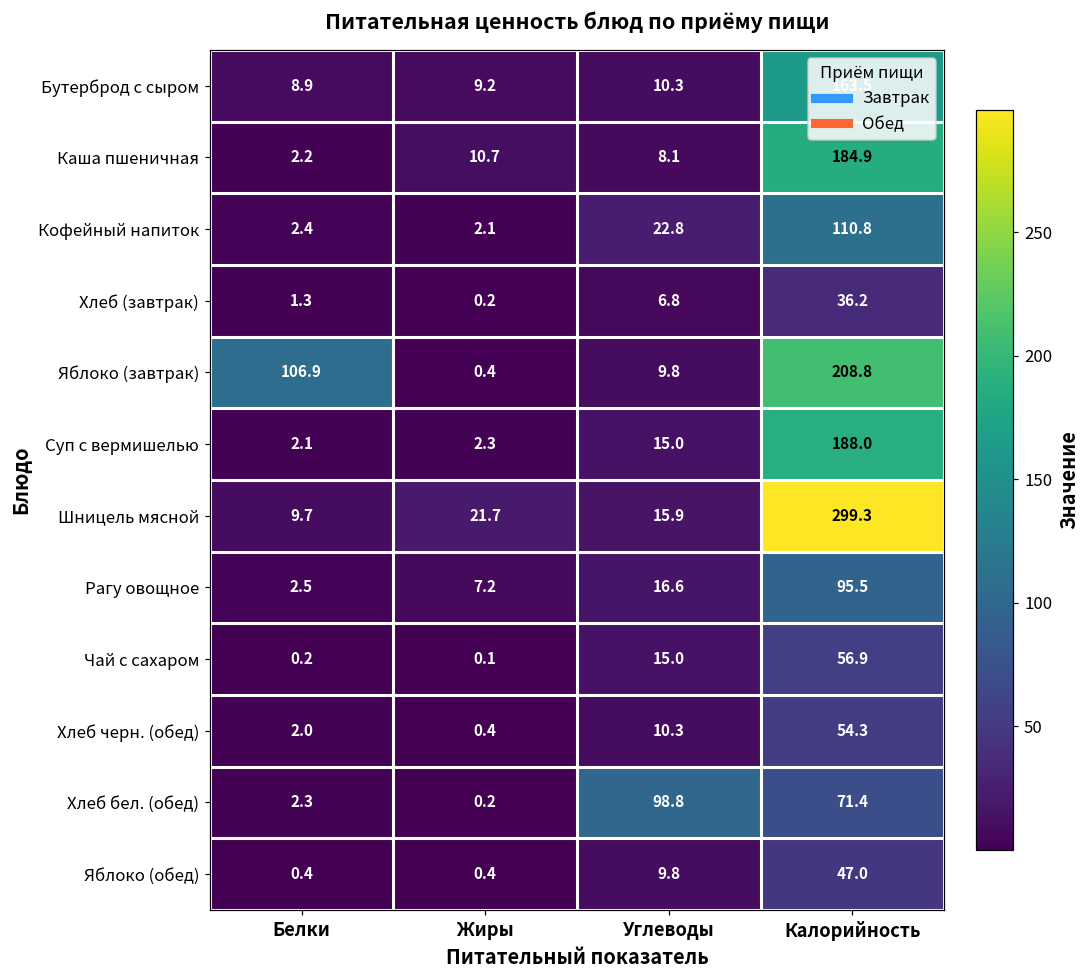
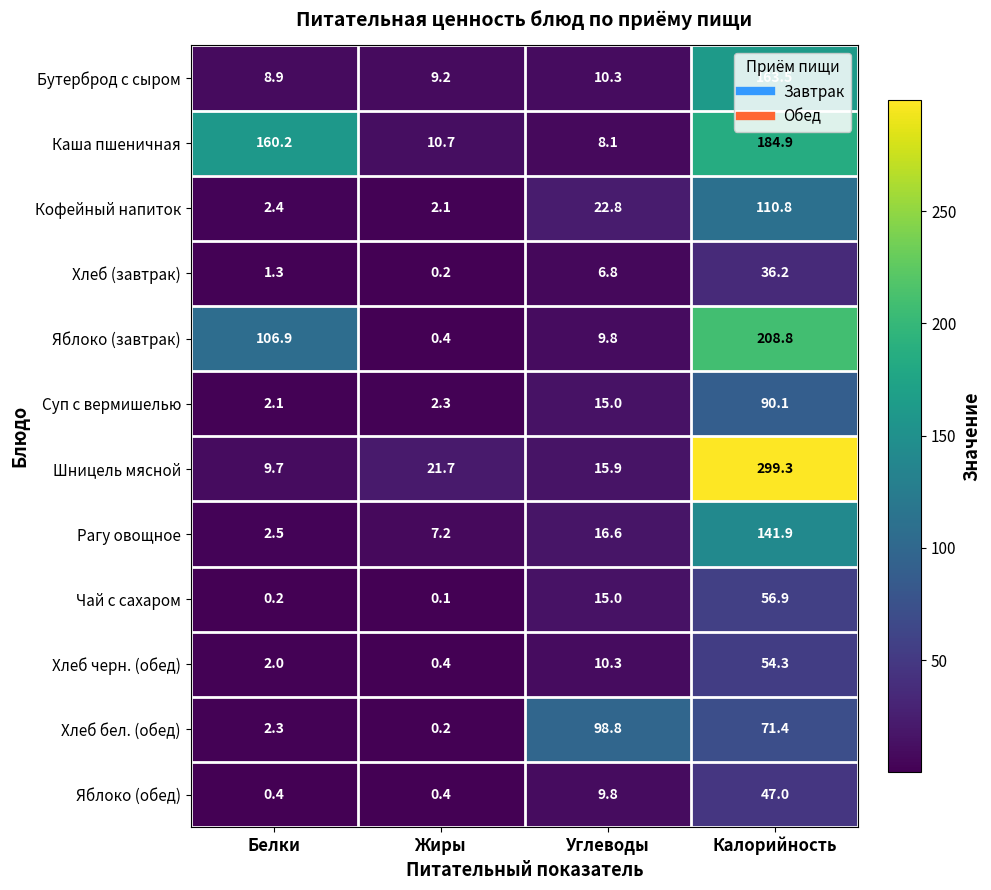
  {
    "Бутерброд с сыром": {
      "Белки": 8.9,
      "Жиры": 9.2,
      "Углеводы": 10.3
    },
    "Каша пшеничная": {
-     "Белки": 2.2,
+     "Белки": 160.2,
      "Жиры": 10.7,
      "Углеводы": 8.1,
      "Калорийность": 184.9
    },
    "Кофейный напиток": {
      "Белки": 2.4,
      "Жиры": 2.1,
      "Углеводы": 22.8,
      "Калорийность": 110.8
    },
    "Хлеб (завтрак)": {
      "Белки": 1.3,
      "Жиры": 0.2,
      "Углеводы": 6.8,
      "Калорийность": 36.2
    },
    "Яблоко (завтрак)": {
      "Белки": 106.9,
      "Жиры": 0.4,
      "Углеводы": 9.8,
      "Калорийность": 208.8
    },
    "Суп с вермишелью": {
      "Белки": 2.1,
      "Жиры": 2.3,
      "Углеводы": 15.0,
-     "Калорийность": 188.0
+     "Калорийность": 90.1
    },
    "Шницель мясной": {
      "Белки": 9.7,
      "Жиры": 21.7,
      "Углеводы": 15.9,
      "Калорийность": 299.3
    },
    "Рагу овощное": {
      "Белки": 2.5,
      "Жиры": 7.2,
      "Углеводы": 16.6,
-     "Калорийность": 95.5
+     "Калорийность": 141.9
    },
    "Чай с сахаром": {
      "Белки": 0.2,
      "Жиры": 0.1,
      "Углеводы": 15.0,
      "Калорийность": 56.9
    },
    "Хлеб черн. (обед)": {
      "Белки": 2.0,
      "Жиры": 0.4,
      "Углеводы": 10.3,
      "Калорийность": 54.3
    },
    "Хлеб бел. (обед)": {
      "Белки": 2.3,
      "Жиры": 0.2,
      "Углеводы": 98.8,
      "Калорийность": 71.4
    },
    "Яблоко (обед)": {
      "Белки": 0.4,
      "Жиры": 0.4,
      "Углеводы": 9.8,
      "Калорийность": 47.0
    }
  }
